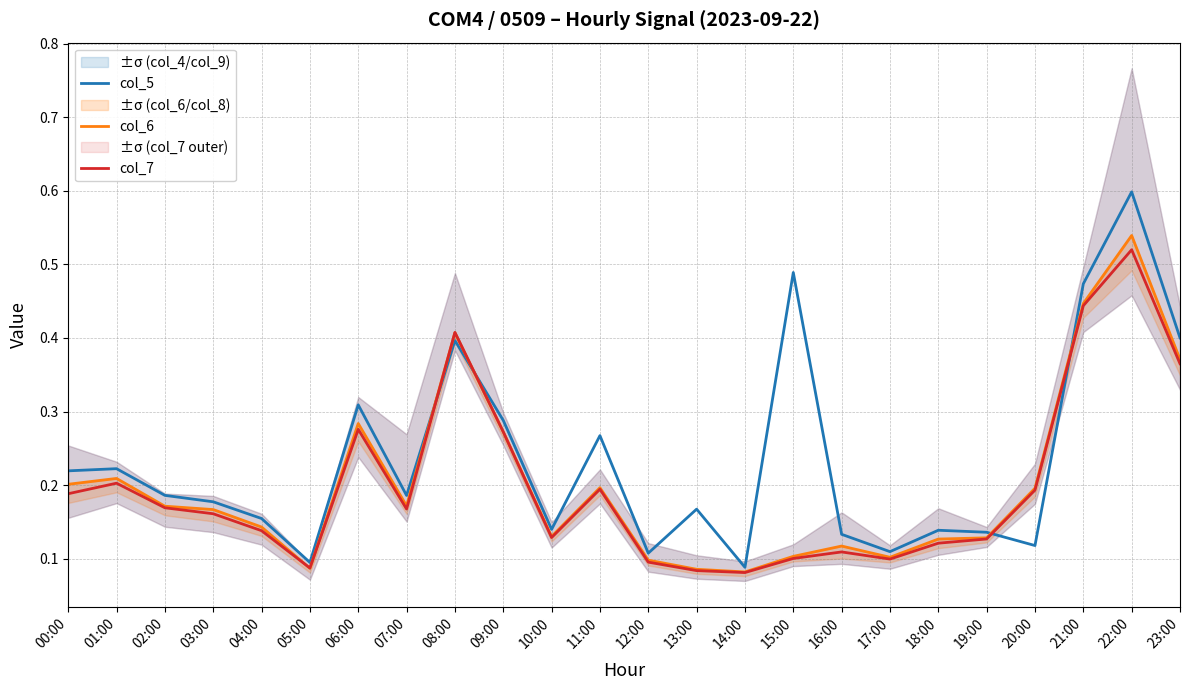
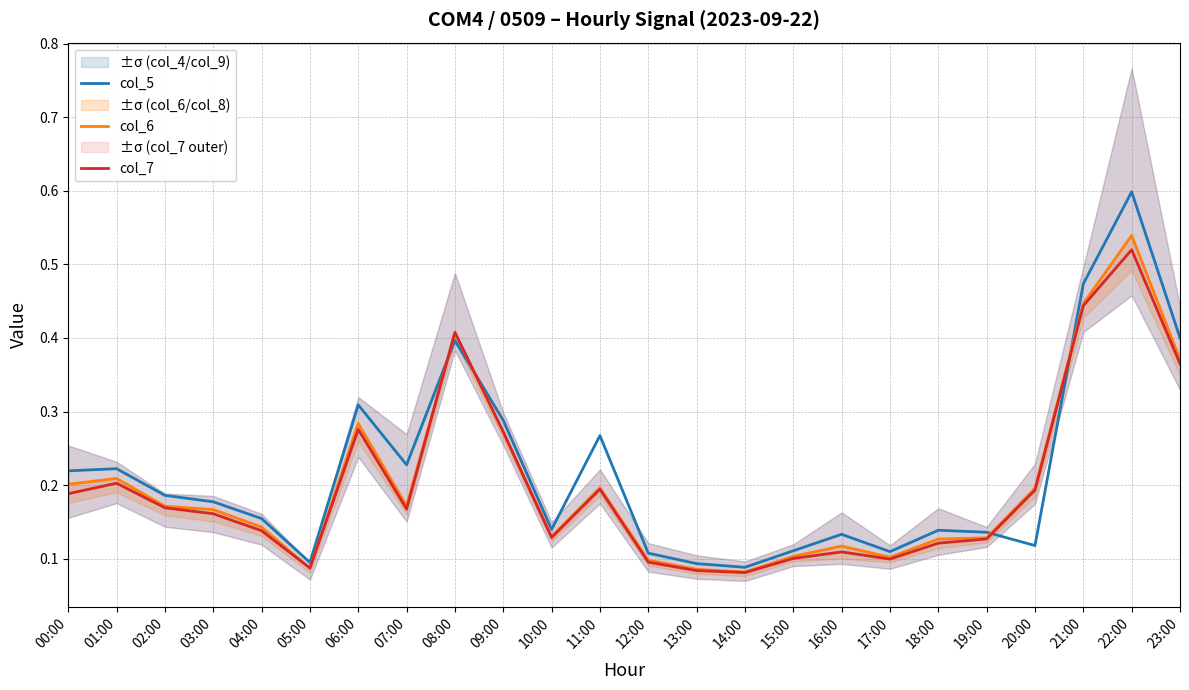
  {
    "col_5": {
      "00:00": 0.22,
      "01:00": 0.22,
      "03:00": 0.18,
      "04:00": 0.15,
      "06:00": 0.31,
-     "07:00": 0.19,
+     "07:00": 0.23,
      "08:00": 0.40,
      "09:00": 0.29,
      "10:00": 0.14,
      "11:00": 0.27,
      "12:00": 0.11,
-     "13:00": 0.17,
+     "13:00": 0.09,
      "14:00": 0.09,
-     "15:00": 0.49,
+     "15:00": 0.11,
      "16:00": 0.13,
      "17:00": 0.11,
      "18:00": 0.14,
      "19:00": 0.14,
      "20:00": 0.12,
      "21:00": 0.47,
      "22:00": 0.60,
      "23:00": 0.40
    }
  }
